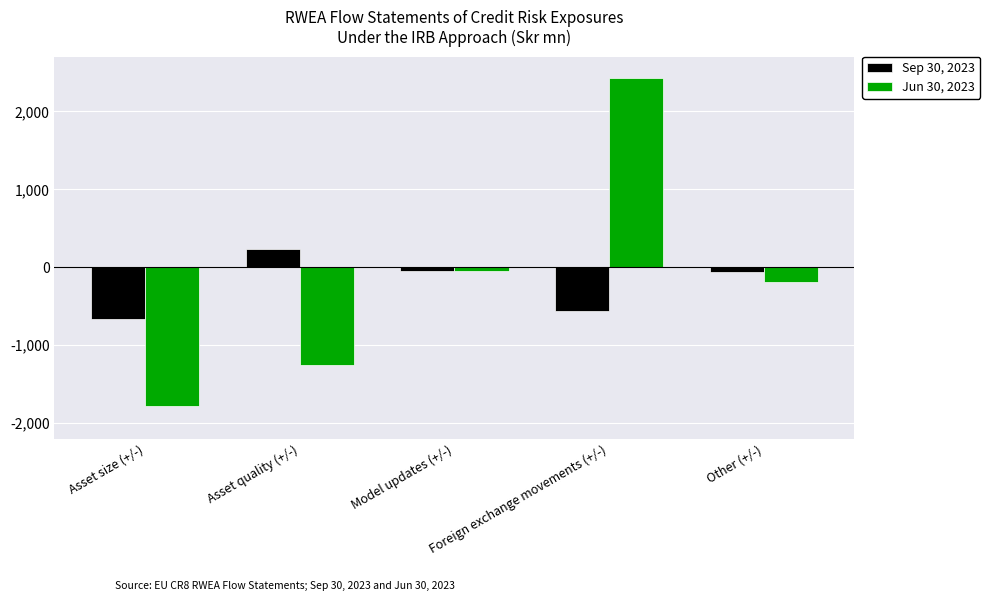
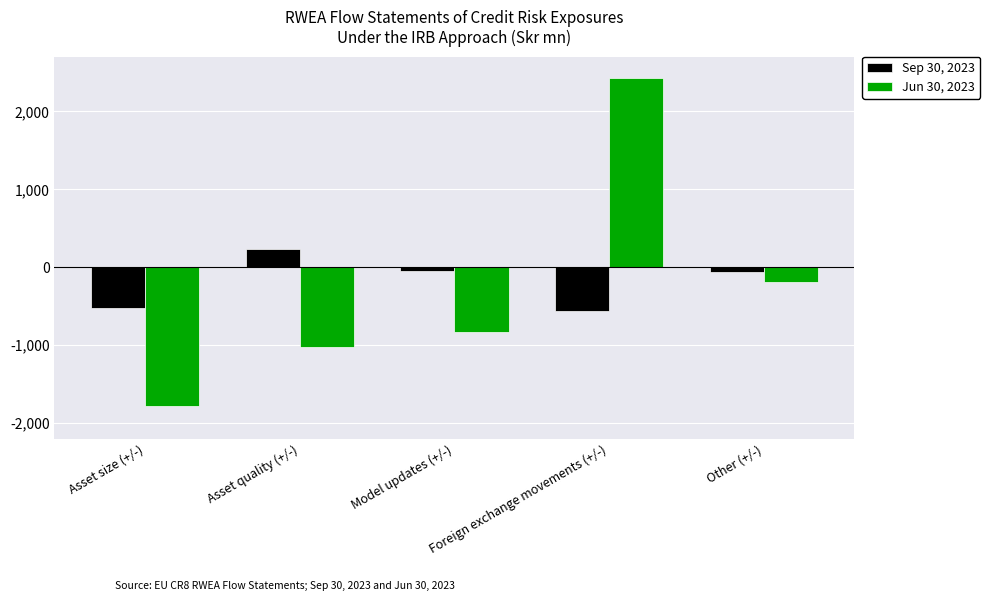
  {
    "Sep 30, 2023": {
-     "Asset size (+/-)": "-700",
+     "Asset size (+/-)": "-500",
      "Asset quality (+/-)": "200",
      "Model updates (+/-)": "0",
      "Foreign exchange movements (+/-)": "-600",
      "Other (+/-)": "-100"
    },
    "Jun 30, 2023": {
      "Asset size (+/-)": "-1,800",
-     "Asset quality (+/-)": "-1,300",
-     "Model updates (+/-)": "0",
+     "Asset quality (+/-)": "-1,000",
+     "Model updates (+/-)": "-800",
      "Foreign exchange movements (+/-)": "2,400",
      "Other (+/-)": "-200"
    }
  }
